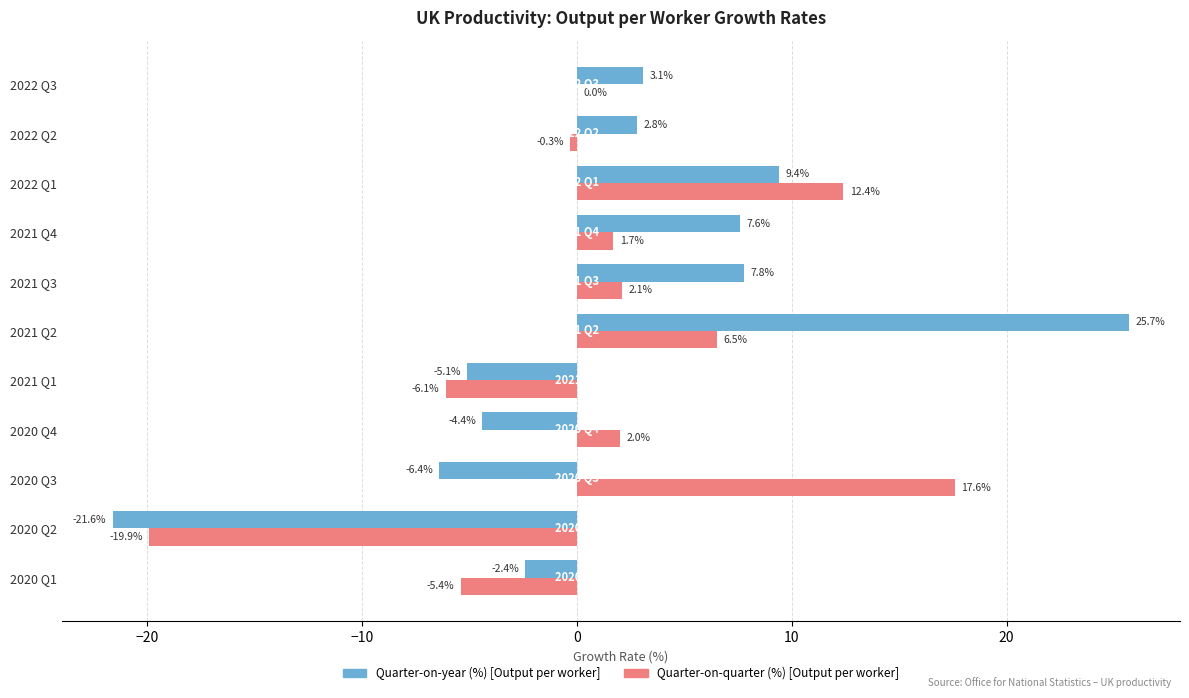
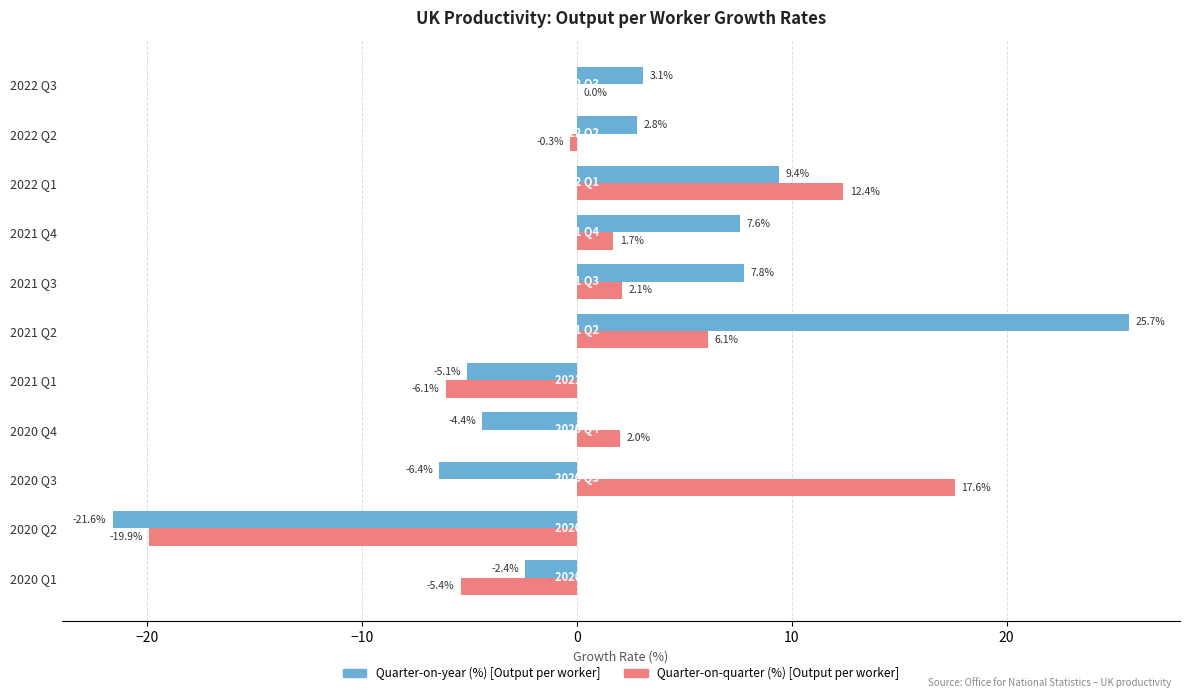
  {
    "Quarter-on-year (%) [Output per worker]": {
      "2022 Q3": "3.1%",
      "2022 Q2": "2.8%",
      "2022 Q1": "9.4%",
      "2021 Q4": "7.6%",
      "2021 Q3": "7.8%",
      "2021 Q2": "25.7%",
      "2021 Q1": "-5.1%",
      "2020 Q4": "-4.4%",
      "2020 Q3": "-6.4%",
      "2020 Q2": "-21.6%",
      "2020 Q1": "-2.4%"
    },
    "Quarter-on-quarter (%) [Output per worker]": {
      "2022 Q3": "0.0%",
      "2022 Q2": "-0.3%",
      "2022 Q1": "12.4%",
      "2021 Q4": "1.7%",
      "2021 Q3": "2.1%",
-     "2021 Q2": "6.5%",
+     "2021 Q2": "6.1%",
      "2021 Q1": "-6.1%",
      "2020 Q4": "2.0%",
      "2020 Q3": "17.6%",
      "2020 Q2": "-19.9%",
      "2020 Q1": "-5.4%"
    }
  }
